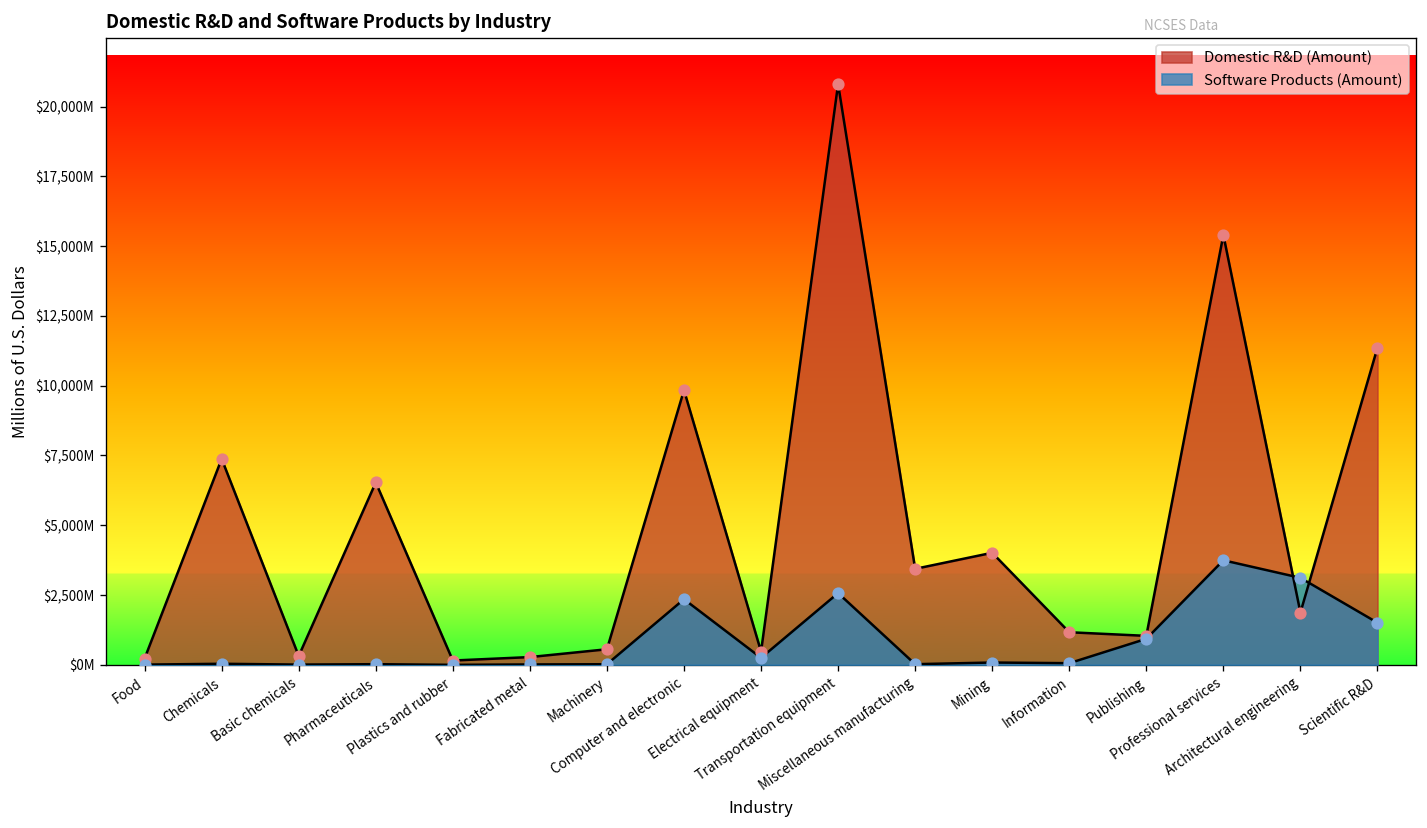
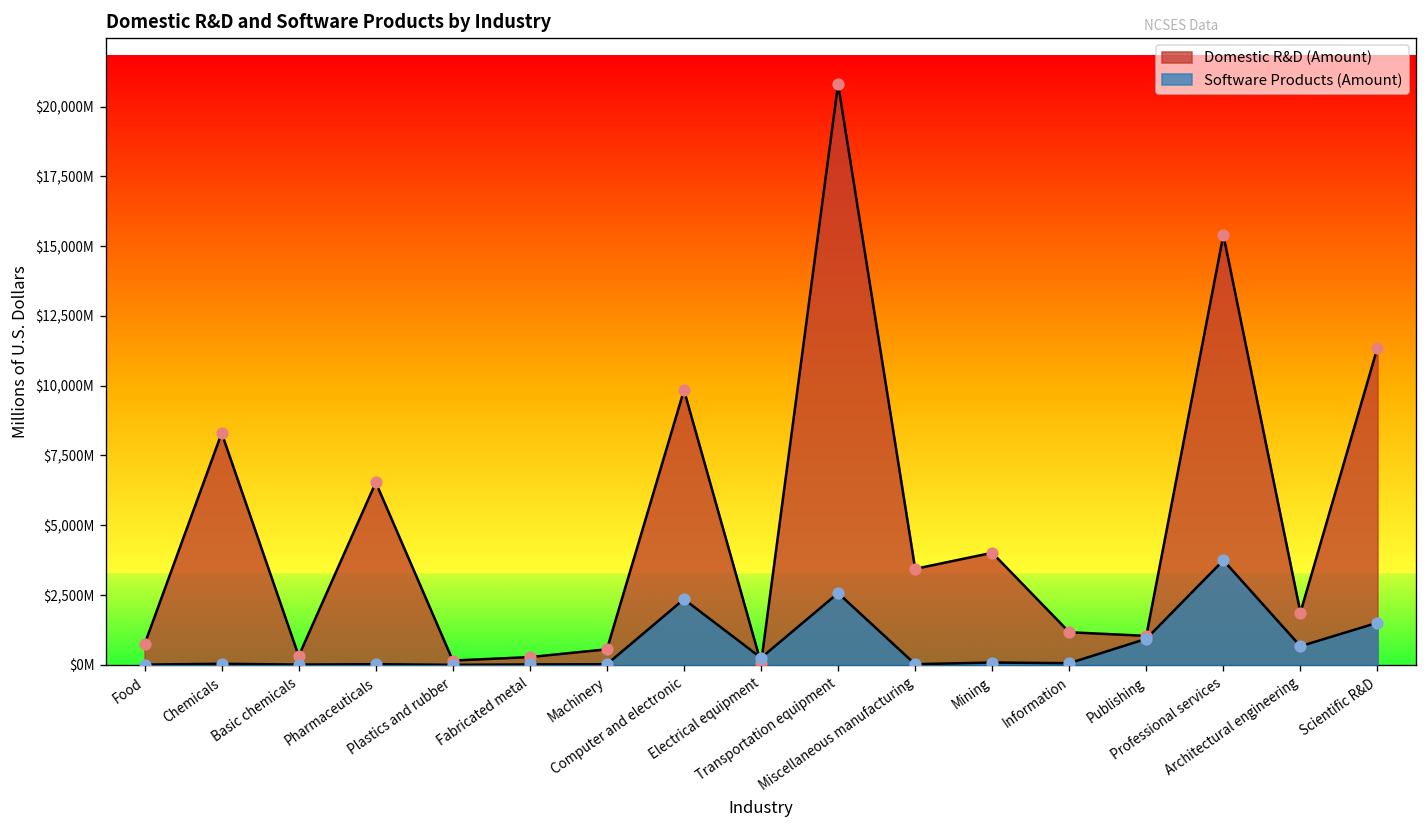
  {
    "Domestic R&D (Amount)": {
-     "Food": "$200,000,000",
-     "Chemicals": "$7,400,000,000",
+     "Food": "$700,000,000",
+     "Chemicals": "$8,300,000,000",
      "Basic chemicals": "$300,000,000",
      "Pharmaceuticals": "$6,500,000,000",
      "Plastics and rubber": "$200,000,000",
      "Fabricated metal": "$300,000,000",
      "Machinery": "$600,000,000",
      "Computer and electronic": "$9,800,000,000",
-     "Electrical equipment": "$500,000,000",
+     "Electrical equipment": "$100,000,000",
      "Transportation equipment": "$20,800,000,000",
      "Miscellaneous manufacturing": "$3,400,000,000",
      "Mining": "$4,000,000,000",
      "Information": "$1,200,000,000",
      "Professional services": "$15,400,000,000",
      "Architectural engineering": "$1,900,000,000",
      "Scientific R&D": "$11,400,000,000"
    },
    "Software Products (Amount)": {
      "Food": "$0",
      "Chemicals": "$0",
      "Basic chemicals": "$0",
      "Pharmaceuticals": "$0",
      "Plastics and rubber": "$0",
      "Fabricated metal": "$0",
      "Machinery": "$0",
      "Computer and electronic": "$2,400,000,000",
      "Electrical equipment": "$300,000,000",
      "Transportation equipment": "$2,600,000,000",
      "Miscellaneous manufacturing": "$0",
      "Mining": "$100,000,000",
      "Information": "$100,000,000",
      "Professional services": "$3,700,000,000",
-     "Architectural engineering": "$3,100,000,000",
+     "Architectural engineering": "$700,000,000",
      "Scientific R&D": "$1,500,000,000"
    }
  }
